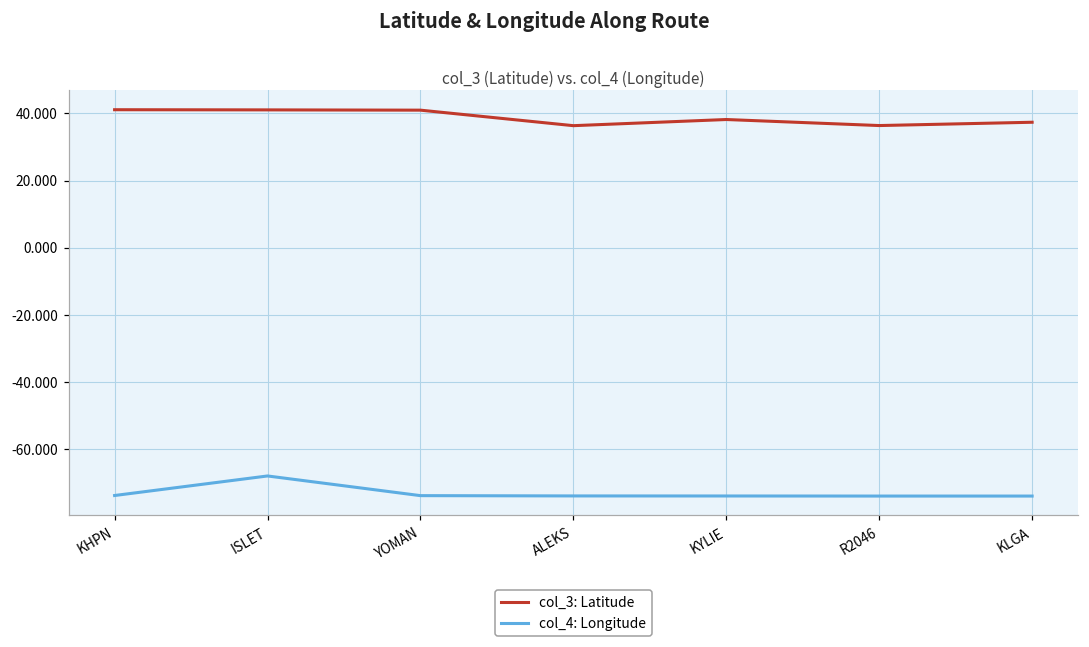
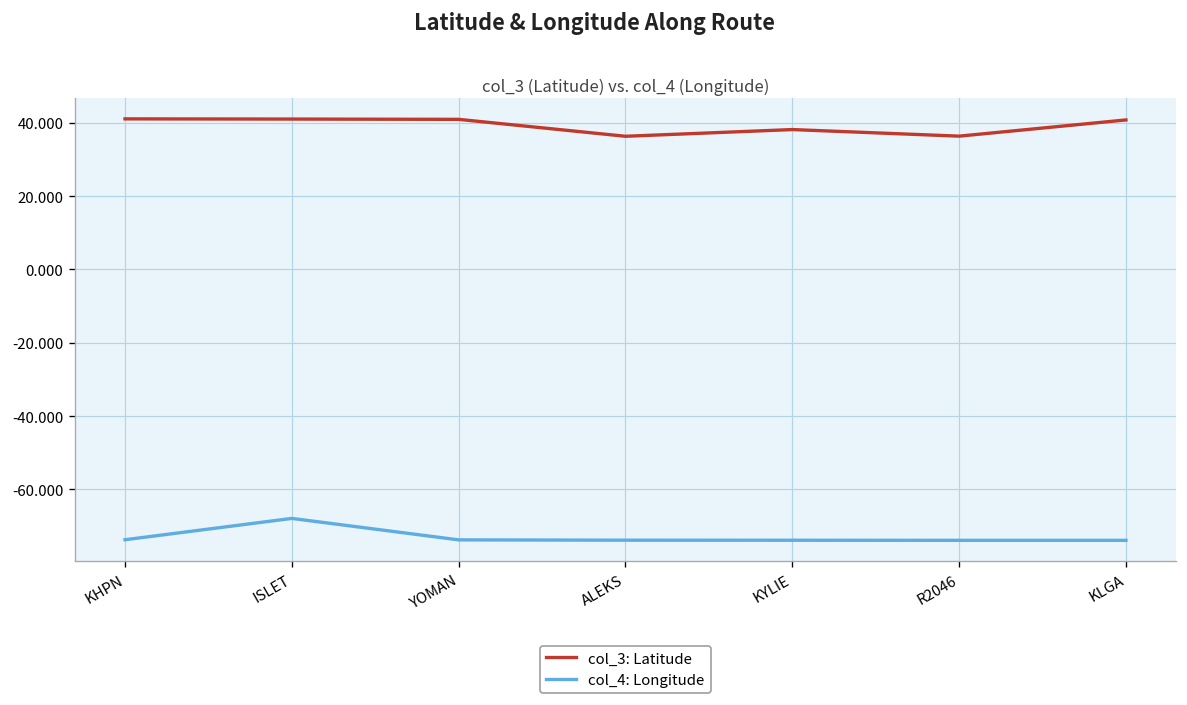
  {
    "col_3: Latitude": {
      "KHPN": 41,
      "ISLET": 41,
      "YOMAN": 41,
      "ALEKS": 36,
      "KYLIE": 38,
      "R2046": 36,
-     "KLGA": 37
+     "KLGA": 41
    },
    "col_4: Longitude": {
      "KHPN": -74,
      "ISLET": -68,
      "YOMAN": -74,
      "ALEKS": -74,
      "KYLIE": -74,
      "R2046": -74,
      "KLGA": -74
    }
  }
